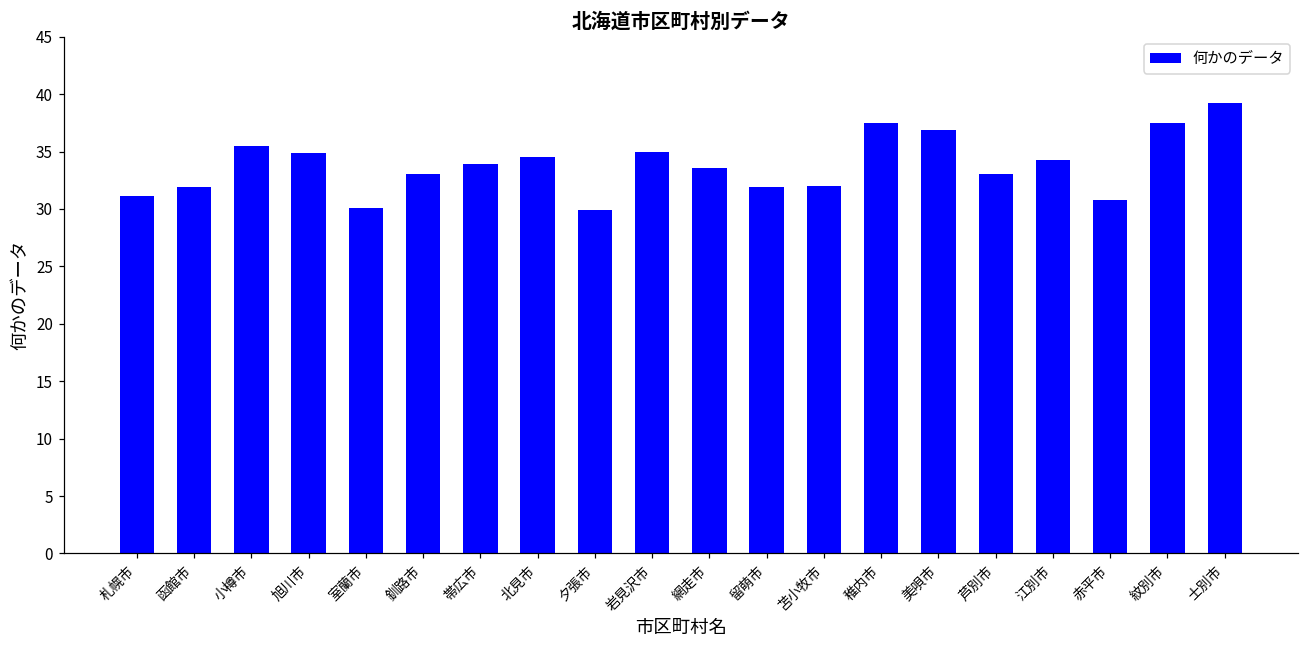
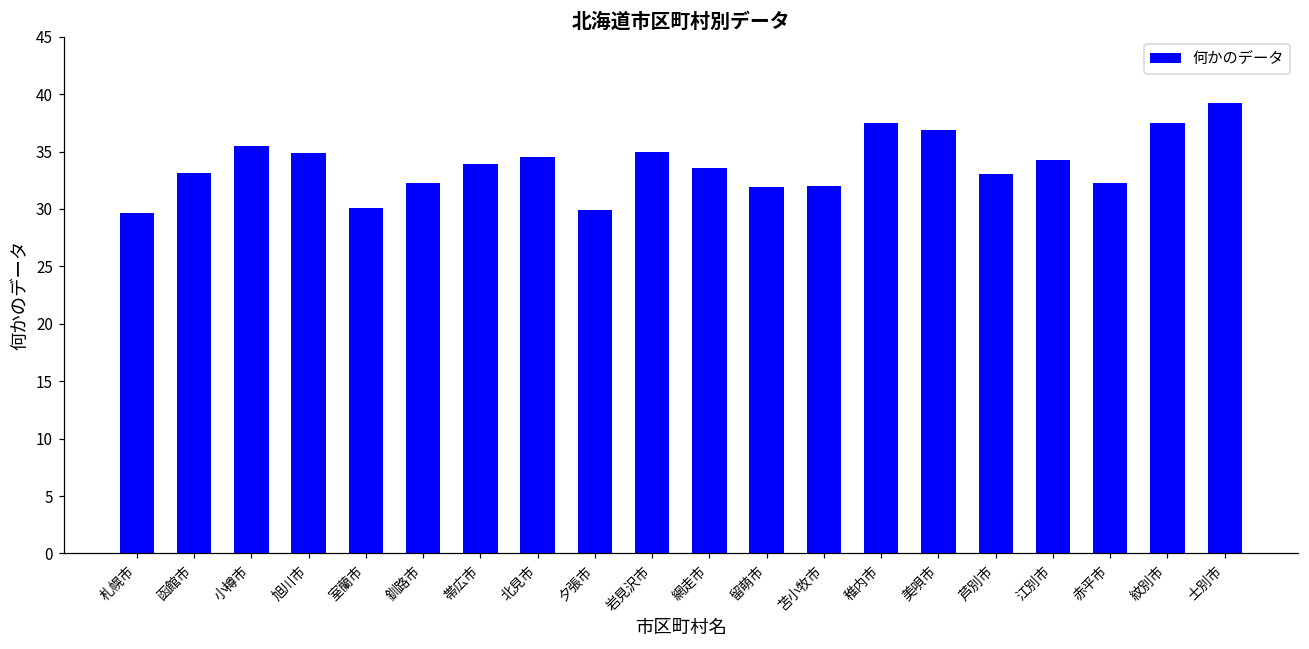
  {
-   "札幌市": 31.2,
-   "函館市": 31.9,
+   "札幌市": 29.6,
+   "函館市": 33.2,
    "小樽市": 35.5,
    "旭川市": 34.9,
    "室蘭市": 30.1,
-   "釧路市": 33.0,
+   "釧路市": 32.3,
    "帯広市": 33.9,
    "北見市": 34.5,
    "夕張市": 29.9,
    "岩見沢市": 35.0,
    "網走市": 33.6,
    "留萌市": 31.9,
    "苫小牧市": 32.0,
    "稚内市": 37.4,
    "美唄市": 36.9,
    "芦別市": 33.0,
    "江別市": 34.2,
-   "赤平市": 30.8,
+   "赤平市": 32.3,
    "紋別市": 37.5,
    "士別市": 39.2
  }
